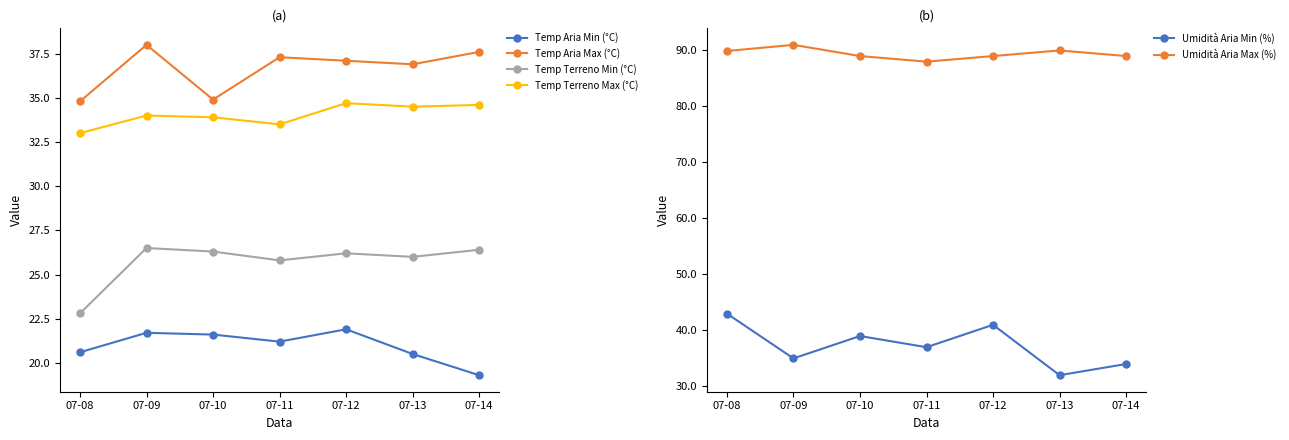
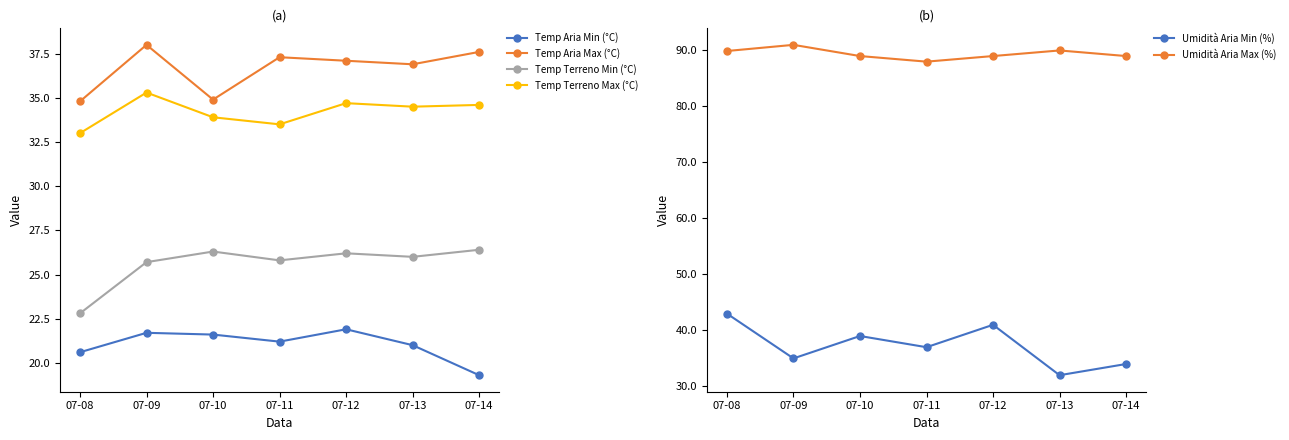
  {
    "(a)": {
      "Temp Aria Min (°C)": {
        "07-08": 20.6,
        "07-09": 21.7,
        "07-10": 21.6,
        "07-11": 21.2,
        "07-12": 21.9,
-       "07-13": 20.5,
+       "07-13": 21.0,
        "07-14": 19.3
      },
      "Temp Aria Max (°C)": {
        "07-08": 34.8,
        "07-09": 38.0,
        "07-10": 34.9,
        "07-11": 37.3,
        "07-12": 37.1,
        "07-13": 36.9,
        "07-14": 37.6
      },
      "Temp Terreno Min (°C)": {
        "07-08": 22.8,
-       "07-09": 26.5,
+       "07-09": 25.7,
        "07-10": 26.3,
        "07-11": 25.8,
        "07-12": 26.2,
        "07-13": 26.0,
        "07-14": 26.4
      },
      "Temp Terreno Max (°C)": {
        "07-08": 33.0,
-       "07-09": 34.0,
+       "07-09": 35.3,
        "07-10": 33.9,
        "07-11": 33.5,
        "07-12": 34.7,
        "07-13": 34.5,
        "07-14": 34.6
      }
    },
    "(b)": {
      "Umidità Aria Min (%)": {
        "07-08": 43,
        "07-09": 35,
        "07-10": 39,
        "07-11": 37,
        "07-12": 41,
        "07-13": 32,
        "07-14": 34
      },
      "Umidità Aria Max (%)": {
        "07-08": 90,
        "07-09": 91,
        "07-10": 89,
        "07-11": 88,
        "07-12": 89,
        "07-13": 90,
        "07-14": 89
      }
    }
  }
